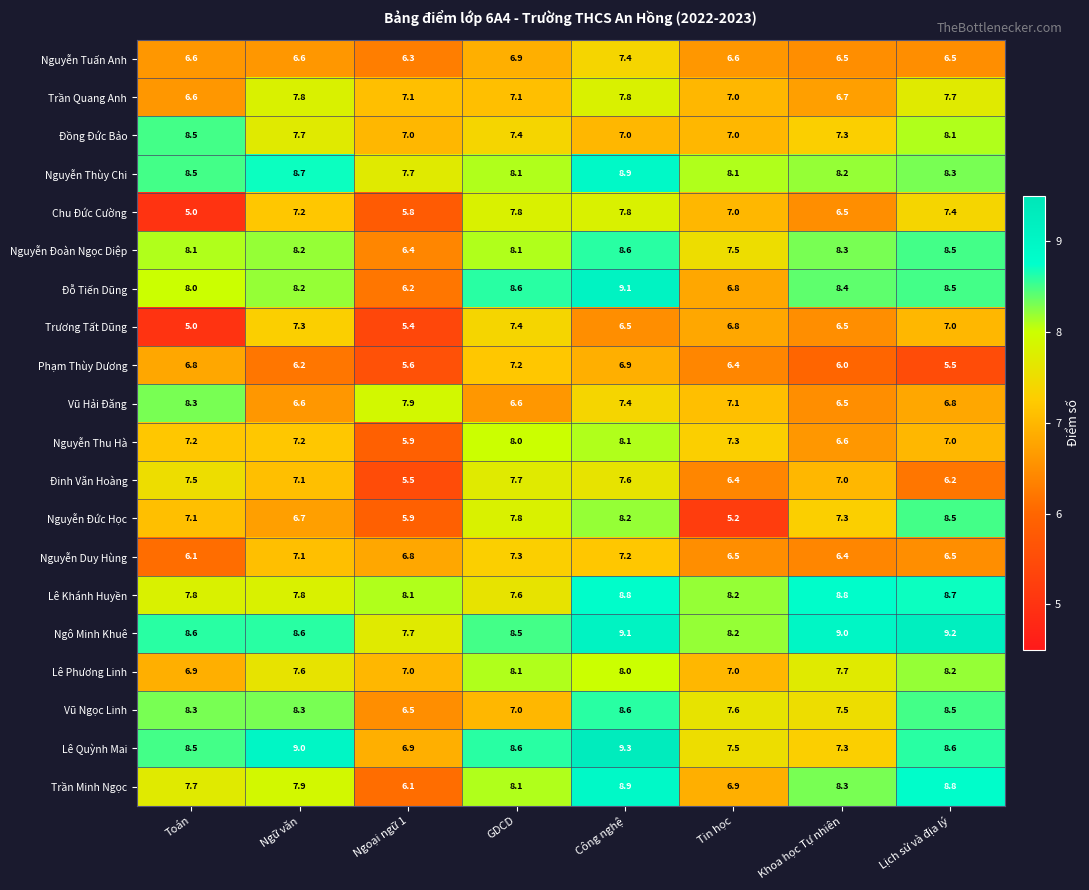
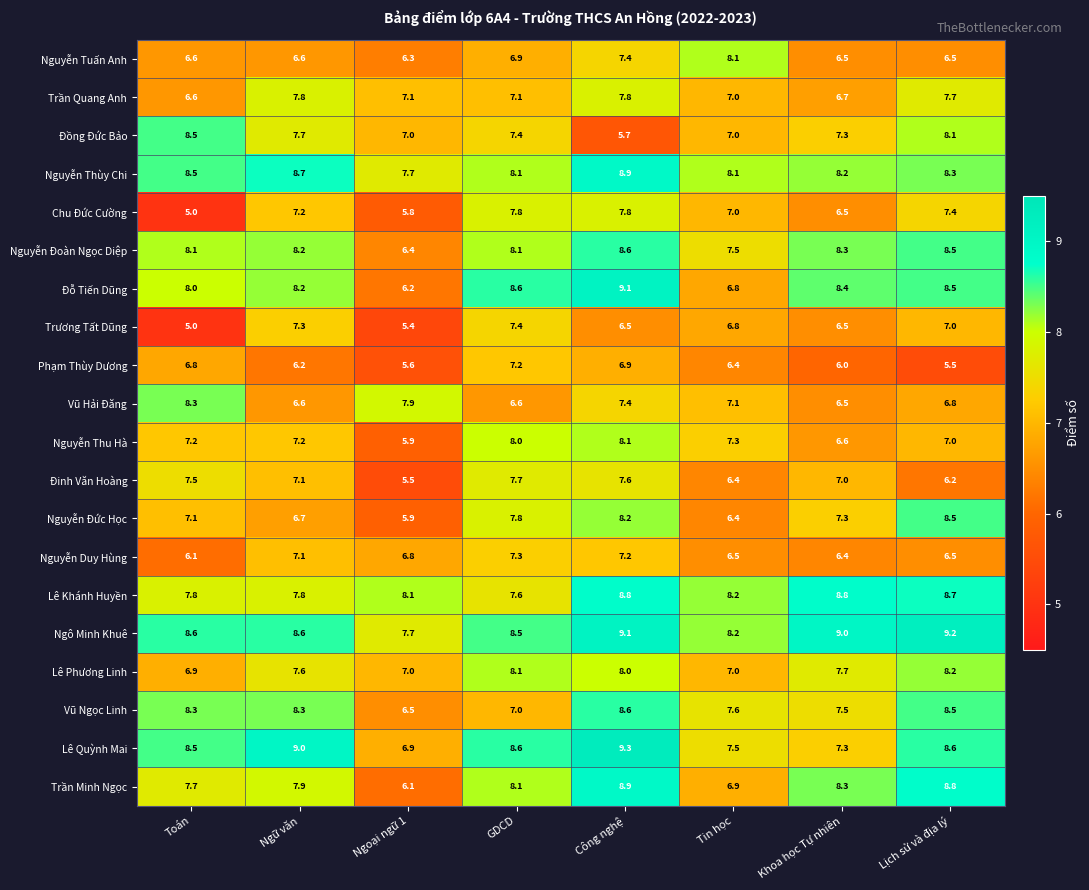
  {
    "Nguyễn Tuấn Anh": {
      "Toán": 6.6,
      "Ngữ văn": 6.6,
      "Ngoại ngữ 1": 6.3,
      "GDCD": 6.9,
      "Công nghệ": 7.4,
-     "Tin học": 6.6,
+     "Tin học": 8.1,
      "Khoa học Tự nhiên": 6.5,
      "Lịch sử và địa lý": 6.5
    },
    "Trần Quang Anh": {
      "Toán": 6.6,
      "Ngữ văn": 7.8,
      "Ngoại ngữ 1": 7.1,
      "GDCD": 7.1,
      "Công nghệ": 7.8,
      "Tin học": 7.0,
      "Khoa học Tự nhiên": 6.7,
      "Lịch sử và địa lý": 7.7
    },
    "Đồng Đức Bảo": {
      "Toán": 8.5,
      "Ngữ văn": 7.7,
      "Ngoại ngữ 1": 7.0,
      "GDCD": 7.4,
-     "Công nghệ": 7.0,
+     "Công nghệ": 5.7,
      "Tin học": 7.0,
      "Khoa học Tự nhiên": 7.3,
      "Lịch sử và địa lý": 8.1
    },
    "Nguyễn Thùy Chi": {
      "Toán": 8.5,
      "Ngữ văn": 8.7,
      "Ngoại ngữ 1": 7.7,
      "GDCD": 8.1,
      "Công nghệ": 8.9,
      "Tin học": 8.1,
      "Khoa học Tự nhiên": 8.2,
      "Lịch sử và địa lý": 8.3
    },
    "Chu Đức Cường": {
      "Toán": 5.0,
      "Ngữ văn": 7.2,
      "Ngoại ngữ 1": 5.8,
      "GDCD": 7.8,
      "Công nghệ": 7.8,
      "Tin học": 7.0,
      "Khoa học Tự nhiên": 6.5,
      "Lịch sử và địa lý": 7.4
    },
    "Nguyễn Đoàn Ngọc Diệp": {
      "Toán": 8.1,
      "Ngữ văn": 8.2,
      "Ngoại ngữ 1": 6.4,
      "GDCD": 8.1,
      "Công nghệ": 8.6,
      "Tin học": 7.5,
      "Khoa học Tự nhiên": 8.3,
      "Lịch sử và địa lý": 8.5
    },
    "Đỗ Tiến Dũng": {
      "Toán": 8.0,
      "Ngữ văn": 8.2,
      "Ngoại ngữ 1": 6.2,
      "GDCD": 8.6,
      "Công nghệ": 9.1,
      "Tin học": 6.8,
      "Khoa học Tự nhiên": 8.4,
      "Lịch sử và địa lý": 8.5
    },
    "Trương Tất Dũng": {
      "Toán": 5.0,
      "Ngữ văn": 7.3,
      "Ngoại ngữ 1": 5.4,
      "GDCD": 7.4,
      "Công nghệ": 6.5,
      "Tin học": 6.8,
      "Khoa học Tự nhiên": 6.5,
      "Lịch sử và địa lý": 7.0
    },
    "Phạm Thùy Dương": {
      "Toán": 6.8,
      "Ngữ văn": 6.2,
      "Ngoại ngữ 1": 5.6,
      "GDCD": 7.2,
      "Công nghệ": 6.9,
      "Tin học": 6.4,
      "Khoa học Tự nhiên": 6.0,
      "Lịch sử và địa lý": 5.5
    },
    "Vũ Hải Đăng": {
      "Toán": 8.3,
      "Ngữ văn": 6.6,
      "Ngoại ngữ 1": 7.9,
      "GDCD": 6.6,
      "Công nghệ": 7.4,
      "Tin học": 7.1,
      "Khoa học Tự nhiên": 6.5,
      "Lịch sử và địa lý": 6.8
    },
    "Nguyễn Thu Hà": {
      "Toán": 7.2,
      "Ngữ văn": 7.2,
      "Ngoại ngữ 1": 5.9,
      "GDCD": 8.0,
      "Công nghệ": 8.1,
      "Tin học": 7.3,
      "Khoa học Tự nhiên": 6.6,
      "Lịch sử và địa lý": 7.0
    },
    "Đinh Văn Hoàng": {
      "Toán": 7.5,
      "Ngữ văn": 7.1,
      "Ngoại ngữ 1": 5.5,
      "GDCD": 7.7,
      "Công nghệ": 7.6,
      "Tin học": 6.4,
      "Khoa học Tự nhiên": 7.0,
      "Lịch sử và địa lý": 6.2
    },
    "Nguyễn Đức Học": {
      "Toán": 7.1,
      "Ngữ văn": 6.7,
      "Ngoại ngữ 1": 5.9,
      "GDCD": 7.8,
      "Công nghệ": 8.2,
-     "Tin học": 5.2,
+     "Tin học": 6.4,
      "Khoa học Tự nhiên": 7.3,
      "Lịch sử và địa lý": 8.5
    },
    "Nguyễn Duy Hùng": {
      "Toán": 6.1,
      "Ngữ văn": 7.1,
      "Ngoại ngữ 1": 6.8,
      "GDCD": 7.3,
      "Công nghệ": 7.2,
      "Tin học": 6.5,
      "Khoa học Tự nhiên": 6.4,
      "Lịch sử và địa lý": 6.5
    },
    "Lê Khánh Huyền": {
      "Toán": 7.8,
      "Ngữ văn": 7.8,
      "Ngoại ngữ 1": 8.1,
      "GDCD": 7.6,
      "Công nghệ": 8.8,
      "Tin học": 8.2,
      "Khoa học Tự nhiên": 8.8,
      "Lịch sử và địa lý": 8.7
    },
    "Ngô Minh Khuê": {
      "Toán": 8.6,
      "Ngữ văn": 8.6,
      "Ngoại ngữ 1": 7.7,
      "GDCD": 8.5,
      "Công nghệ": 9.1,
      "Tin học": 8.2,
      "Khoa học Tự nhiên": 9.0,
      "Lịch sử và địa lý": 9.2
    },
    "Lê Phương Linh": {
      "Toán": 6.9,
      "Ngữ văn": 7.6,
      "Ngoại ngữ 1": 7.0,
      "GDCD": 8.1,
      "Công nghệ": 8.0,
      "Tin học": 7.0,
      "Khoa học Tự nhiên": 7.7,
      "Lịch sử và địa lý": 8.2
    },
    "Vũ Ngọc Linh": {
      "Toán": 8.3,
      "Ngữ văn": 8.3,
      "Ngoại ngữ 1": 6.5,
      "GDCD": 7.0,
      "Công nghệ": 8.6,
      "Tin học": 7.6,
      "Khoa học Tự nhiên": 7.5,
      "Lịch sử và địa lý": 8.5
    },
    "Lê Quỳnh Mai": {
      "Toán": 8.5,
      "Ngữ văn": 9.0,
      "Ngoại ngữ 1": 6.9,
      "GDCD": 8.6,
      "Công nghệ": 9.3,
      "Tin học": 7.5,
      "Khoa học Tự nhiên": 7.3,
      "Lịch sử và địa lý": 8.6
    },
    "Trần Minh Ngọc": {
      "Toán": 7.7,
      "Ngữ văn": 7.9,
      "Ngoại ngữ 1": 6.1,
      "GDCD": 8.1,
      "Công nghệ": 8.9,
      "Tin học": 6.9,
      "Khoa học Tự nhiên": 8.3,
      "Lịch sử và địa lý": 8.8
    }
  }
